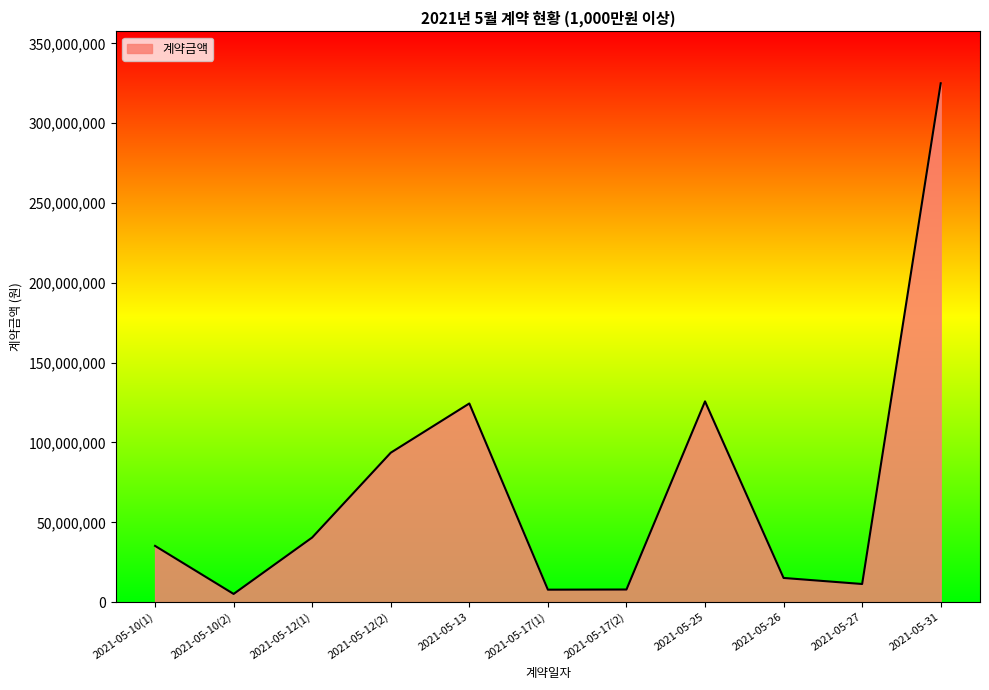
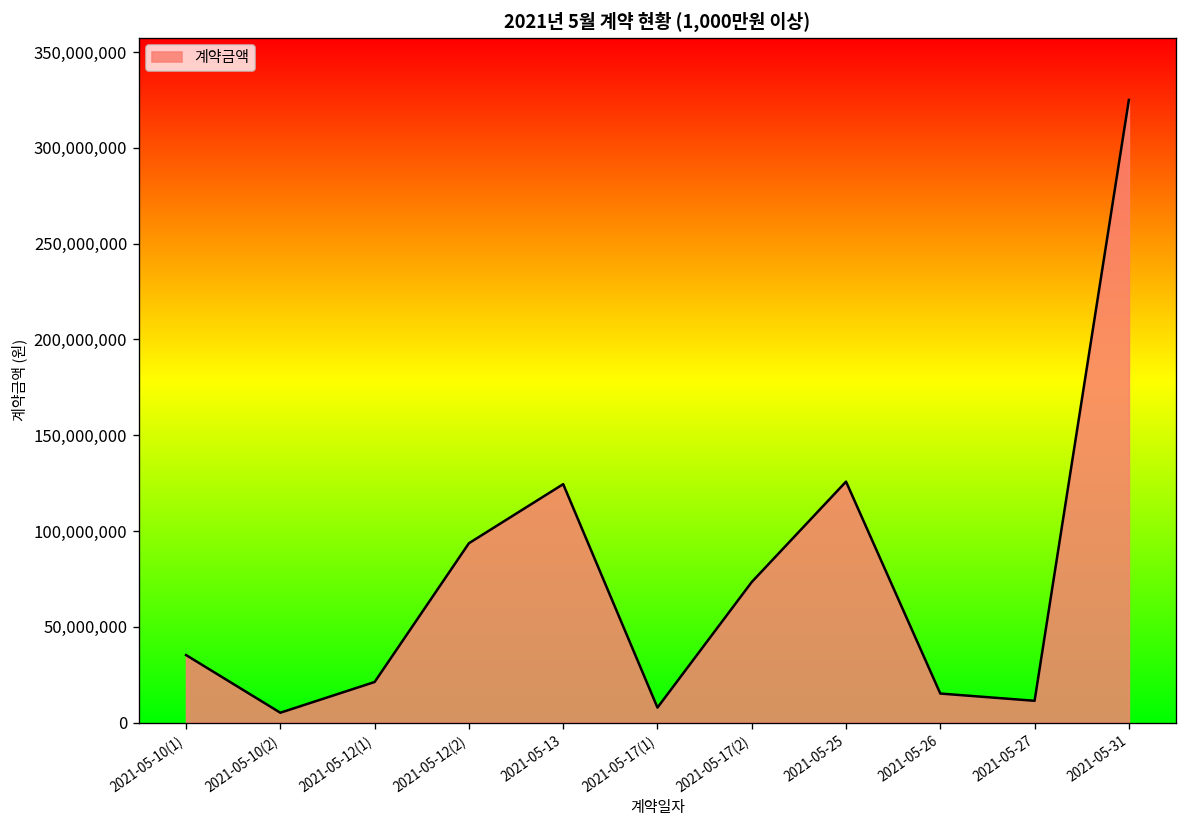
  {
    "2021-05-10(1)": "35,000,000",
    "2021-05-10(2)": "5,000,000",
-   "2021-05-12(1)": "40,000,000",
+   "2021-05-12(1)": "21,000,000",
    "2021-05-12(2)": "94,000,000",
    "2021-05-13": "124,000,000",
    "2021-05-17(1)": "8,000,000",
-   "2021-05-17(2)": "8,000,000",
+   "2021-05-17(2)": "73,000,000",
    "2021-05-25": "126,000,000",
    "2021-05-26": "15,000,000",
    "2021-05-27": "11,000,000",
    "2021-05-31": "325,000,000"
  }
